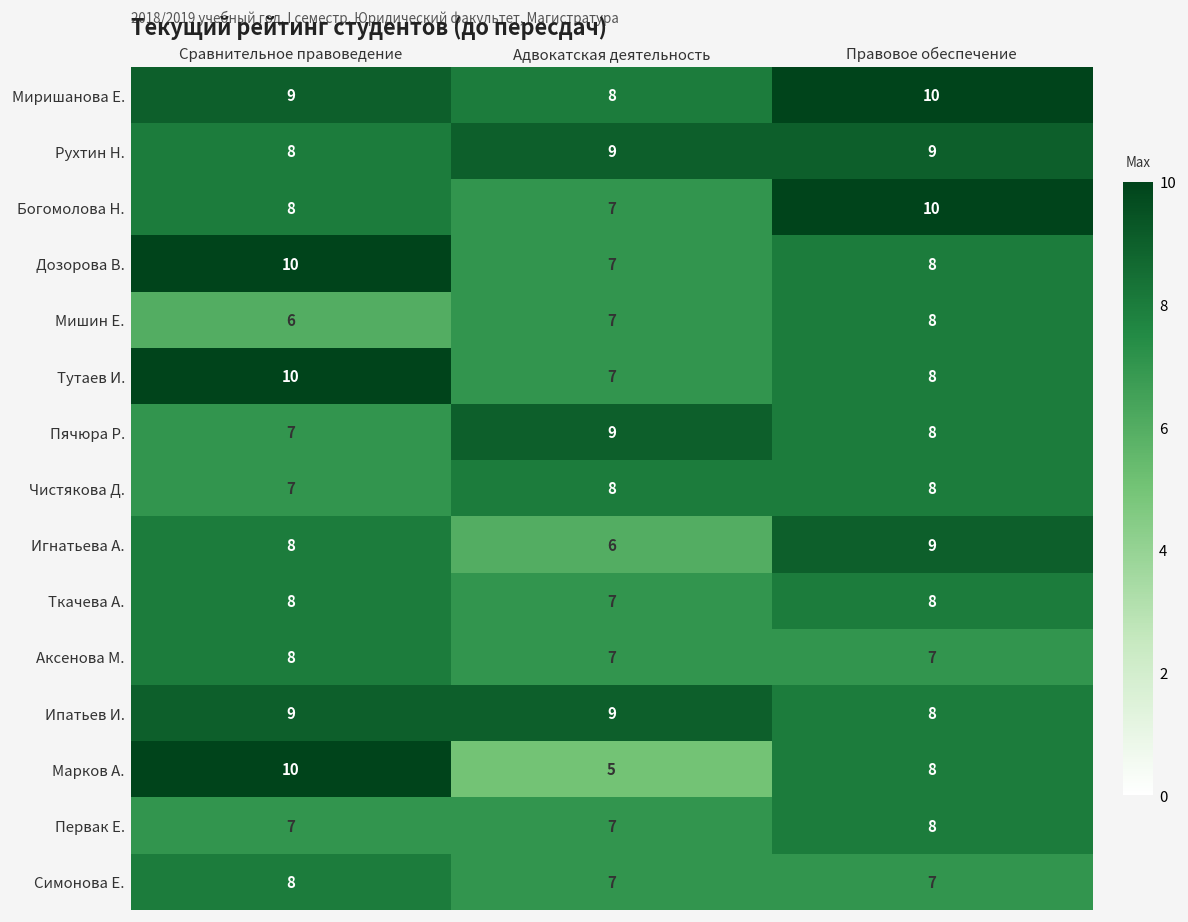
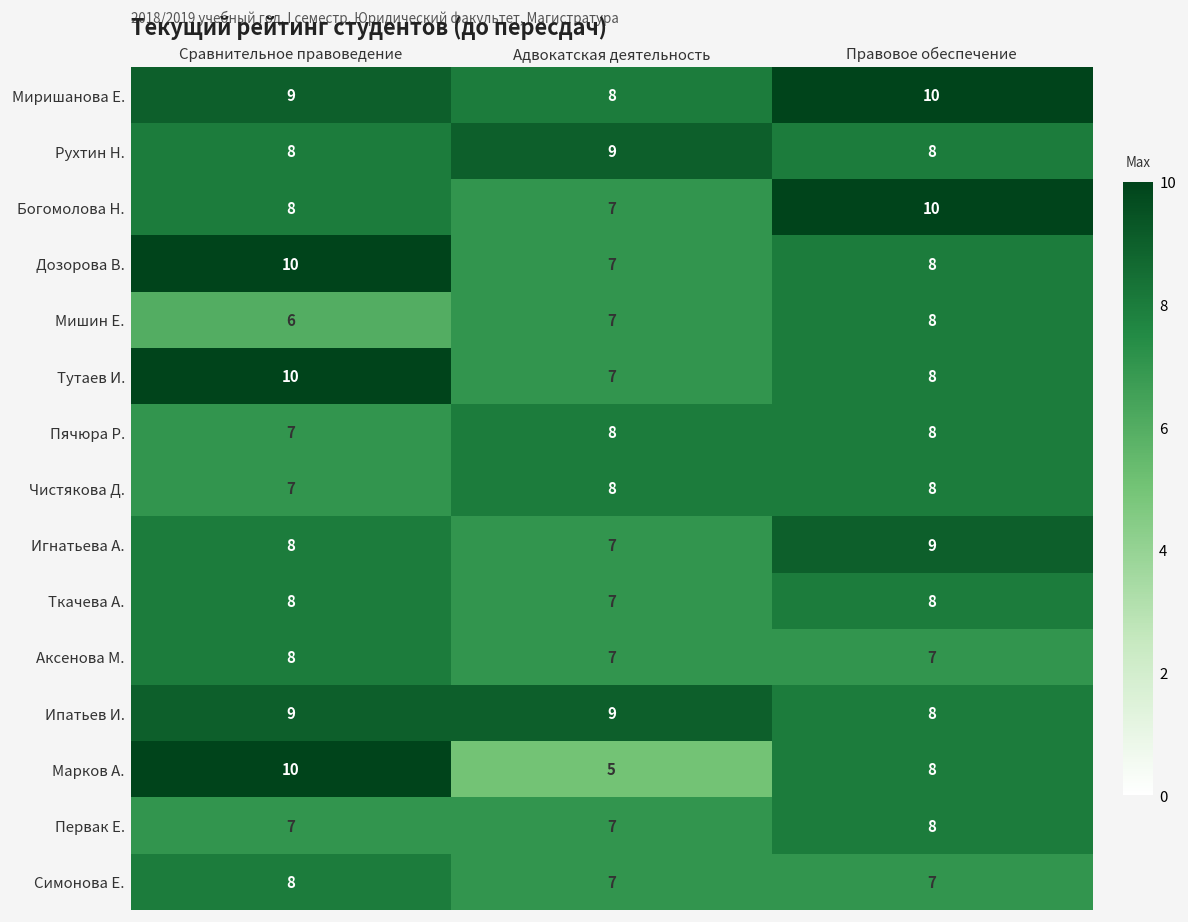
  {
    "Миришанова Е.": {
      "Сравнительное правоведение": 9,
      "Адвокатская деятельность": 8,
      "Правовое обеспечение": 10
    },
    "Рухтин Н.": {
      "Сравнительное правоведение": 8,
      "Адвокатская деятельность": 9,
-     "Правовое обеспечение": 9
+     "Правовое обеспечение": 8
    },
    "Богомолова Н.": {
      "Сравнительное правоведение": 8,
      "Адвокатская деятельность": 7,
      "Правовое обеспечение": 10
    },
    "Дозорова В.": {
      "Сравнительное правоведение": 10,
      "Адвокатская деятельность": 7,
      "Правовое обеспечение": 8
    },
    "Мишин Е.": {
      "Сравнительное правоведение": 6,
      "Адвокатская деятельность": 7,
      "Правовое обеспечение": 8
    },
    "Тутаев И.": {
      "Сравнительное правоведение": 10,
      "Адвокатская деятельность": 7,
      "Правовое обеспечение": 8
    },
    "Пячюра Р.": {
      "Сравнительное правоведение": 7,
-     "Адвокатская деятельность": 9,
+     "Адвокатская деятельность": 8,
      "Правовое обеспечение": 8
    },
    "Чистякова Д.": {
      "Сравнительное правоведение": 7,
      "Адвокатская деятельность": 8,
      "Правовое обеспечение": 8
    },
    "Игнатьева А.": {
      "Сравнительное правоведение": 8,
-     "Адвокатская деятельность": 6,
+     "Адвокатская деятельность": 7,
      "Правовое обеспечение": 9
    },
    "Ткачева А.": {
      "Сравнительное правоведение": 8,
      "Адвокатская деятельность": 7,
      "Правовое обеспечение": 8
    },
    "Аксенова М.": {
      "Сравнительное правоведение": 8,
      "Адвокатская деятельность": 7,
      "Правовое обеспечение": 7
    },
    "Ипатьев И.": {
      "Сравнительное правоведение": 9,
      "Адвокатская деятельность": 9,
      "Правовое обеспечение": 8
    },
    "Марков А.": {
      "Сравнительное правоведение": 10,
      "Адвокатская деятельность": 5,
      "Правовое обеспечение": 8
    },
    "Первак Е.": {
      "Сравнительное правоведение": 7,
      "Адвокатская деятельность": 7,
      "Правовое обеспечение": 8
    },
    "Симонова Е.": {
      "Сравнительное правоведение": 8,
      "Адвокатская деятельность": 7,
      "Правовое обеспечение": 7
    }
  }
